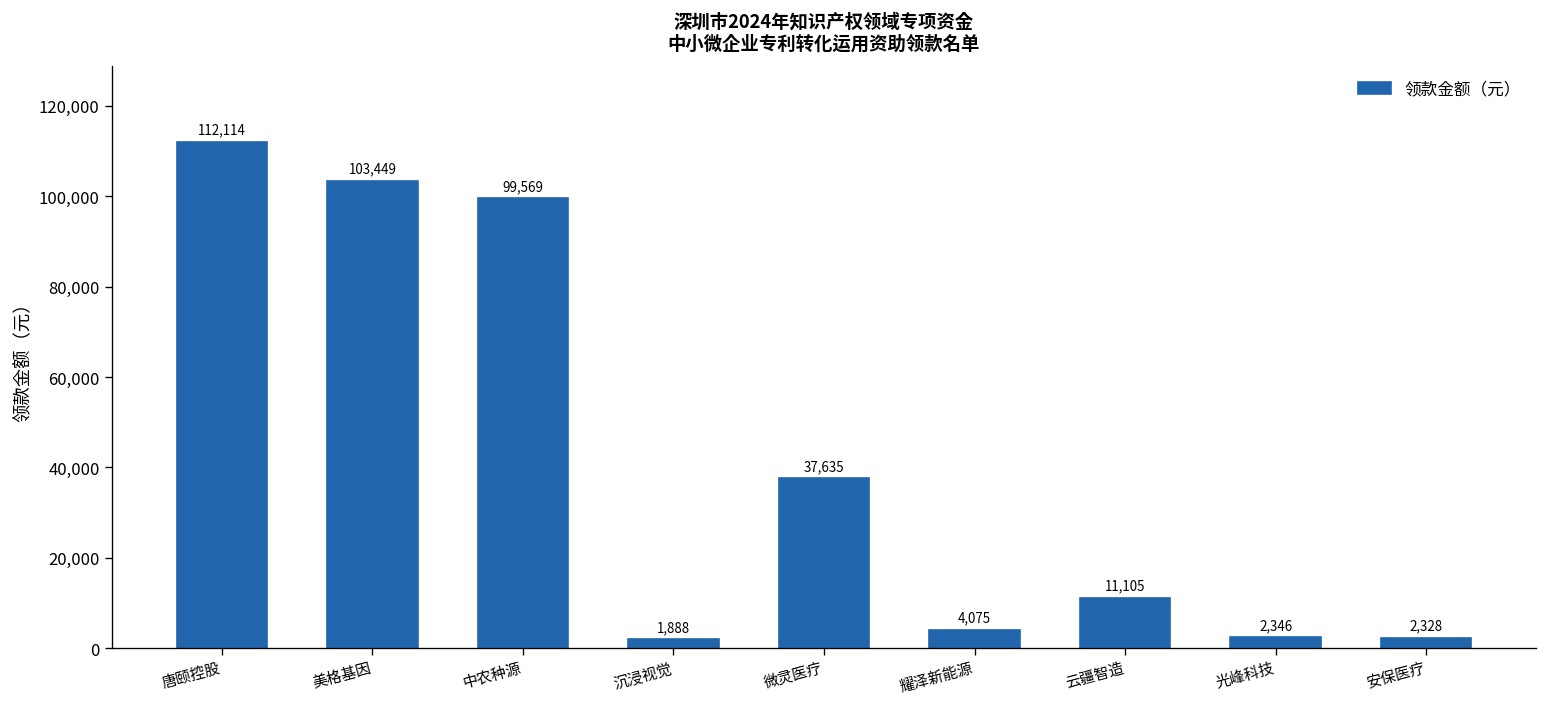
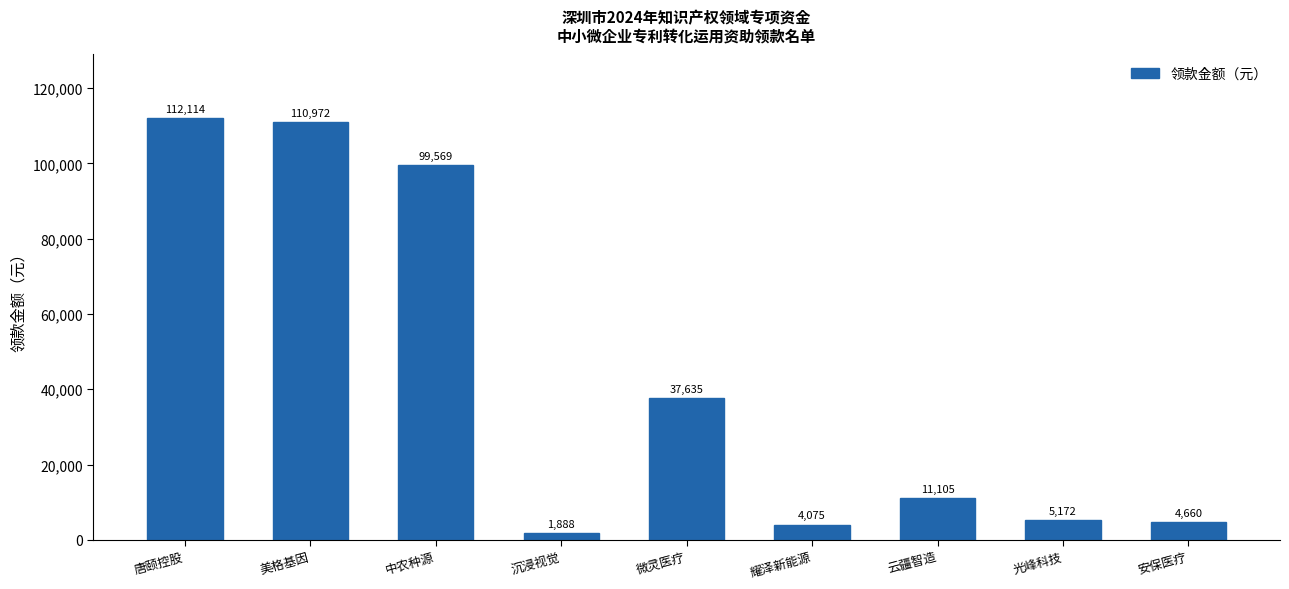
  {
    "唐颐控股": "112,114",
-   "美格基因": "103,449",
+   "美格基因": "110,972",
    "中农种源": "99,569",
    "沉浸视觉": "1,888",
    "微灵医疗": "37,635",
    "耀泽新能源": "4,075",
    "云疆智造": "11,105",
-   "光峰科技": "2,346",
-   "安保医疗": "2,328"
+   "光峰科技": "5,172",
+   "安保医疗": "4,660"
  }
